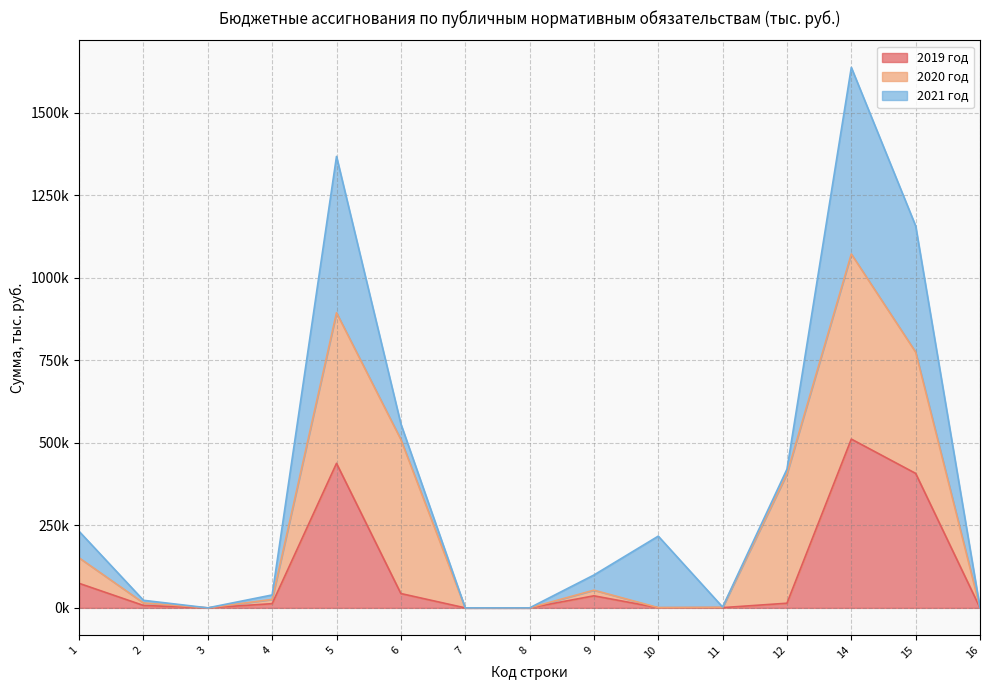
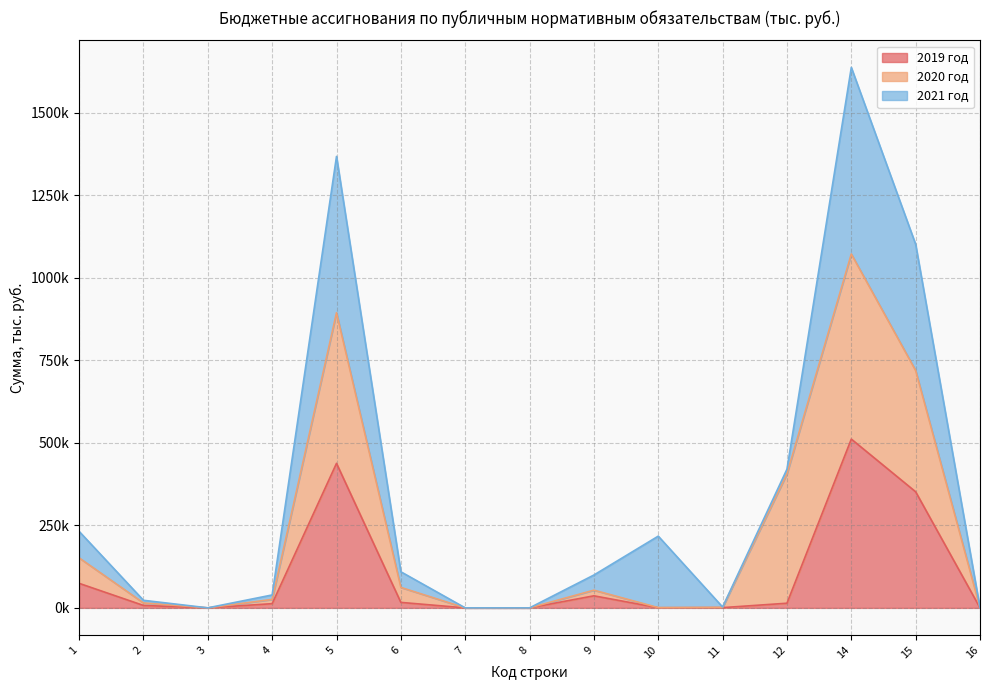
  {
    "2019 год": {
      "1": 70000,
      "2": 10000,
      "4": 10000,
      "5": 440000,
-     "6": 40000,
+     "6": 20000,
      "9": 40000,
      "12": 10000,
      "14": 510000,
-     "15": 410000
+     "15": 350000
    },
    "2020 год": {
      "1": 80000,
      "2": 10000,
      "4": 10000,
      "5": 460000,
-     "6": 470000,
+     "6": 50000,
      "9": 20000,
      "12": 390000,
      "14": 560000,
      "15": 370000
    },
    "2021 год": {
      "1": 80000,
      "2": 10000,
      "4": 10000,
      "5": 470000,
      "6": 50000,
      "9": 50000,
      "10": 220000,
      "12": 10000,
      "14": 570000,
      "15": 380000
    }
  }
